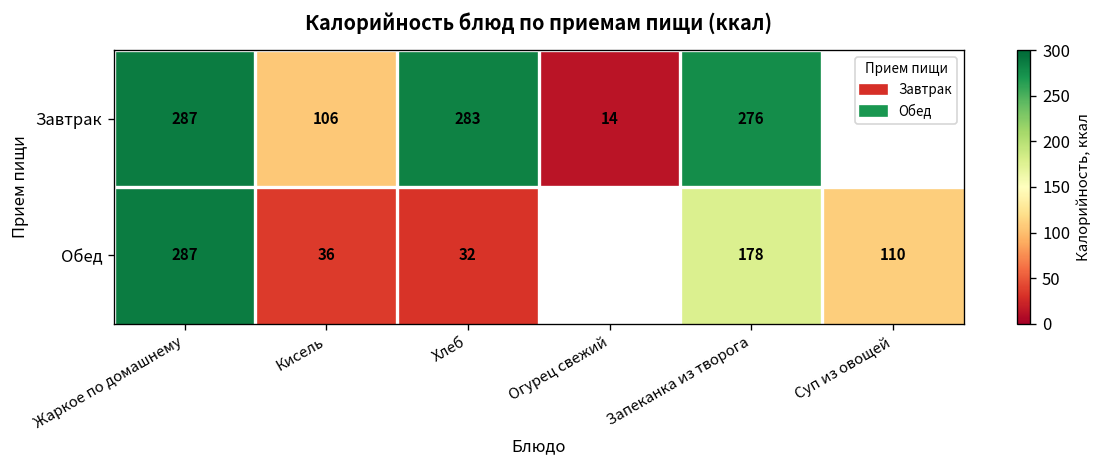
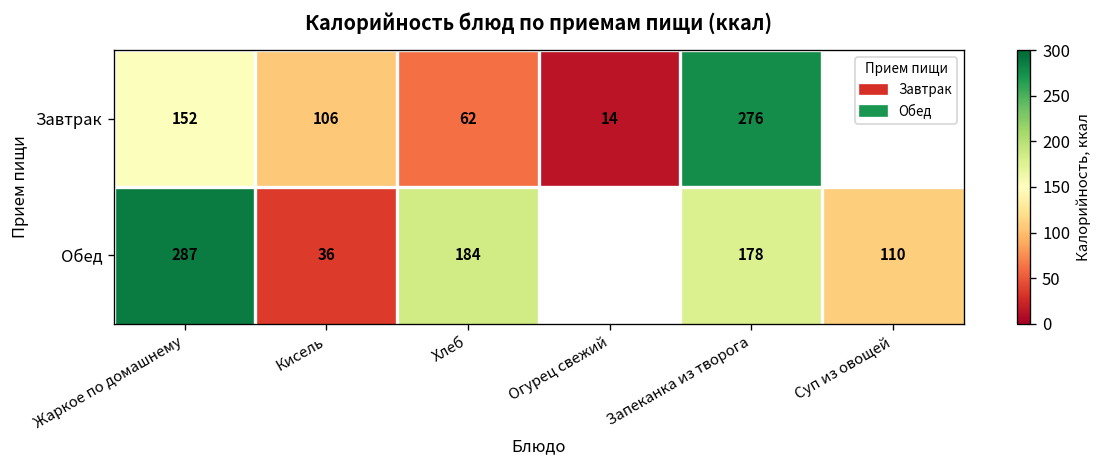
  {
    "Завтрак": {
-     "Жаркое по домашнему": 287,
+     "Жаркое по домашнему": 152,
      "Кисель": 106,
-     "Хлеб": 283,
+     "Хлеб": 62,
      "Огурец свежий": 14,
      "Запеканка из творога": 276
    },
    "Обед": {
      "Жаркое по домашнему": 287,
      "Кисель": 36,
-     "Хлеб": 32,
+     "Хлеб": 184,
      "Запеканка из творога": 178,
      "Суп из овощей": 110
    }
  }
